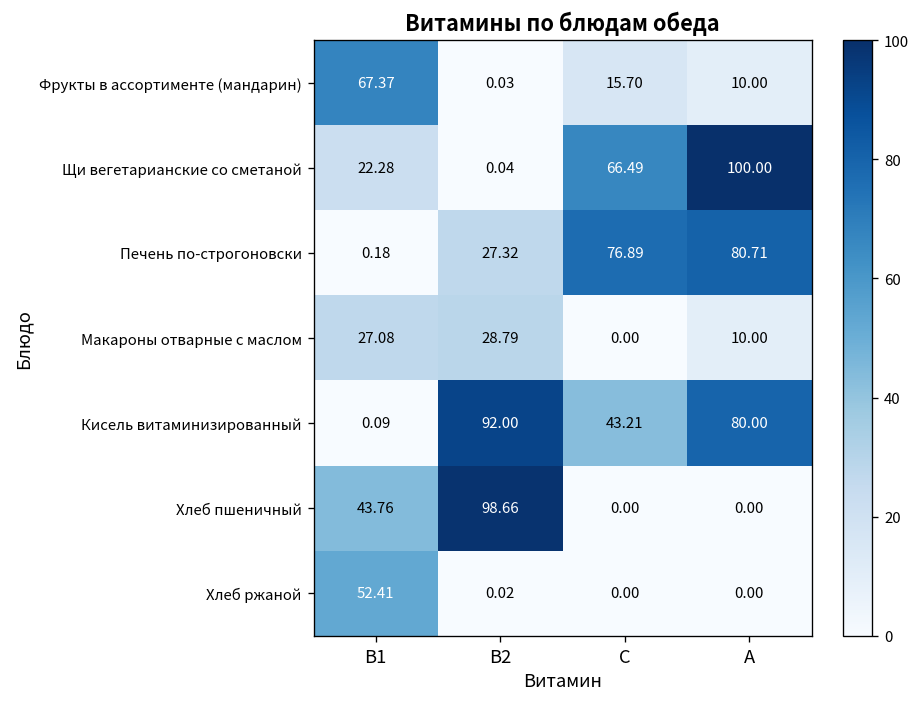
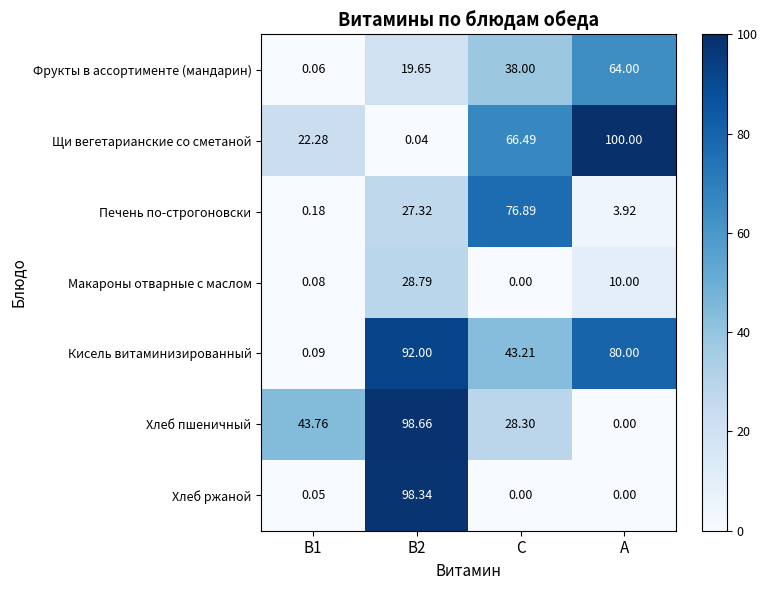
  {
    "Фрукты в ассортименте (мандарин)": {
-     "B1": 67.37,
-     "B2": 0.03,
-     "C": 15.70,
-     "A": 10.00
+     "B1": 0.06,
+     "B2": 19.65,
+     "C": 38.00,
+     "A": 64.00
    },
    "Щи вегетарианские со сметаной": {
      "B1": 22.28,
      "B2": 0.04,
      "C": 66.49,
      "A": 100.00
    },
    "Печень по-строгоновски": {
      "B1": 0.18,
      "B2": 27.32,
      "C": 76.89,
-     "A": 80.71
+     "A": 3.92
    },
    "Макароны отварные с маслом": {
-     "B1": 27.08,
+     "B1": 0.08,
      "B2": 28.79,
      "C": 0.00,
      "A": 10.00
    },
    "Кисель витаминизированный": {
      "B1": 0.09,
      "B2": 92.00,
      "C": 43.21,
      "A": 80.00
    },
    "Хлеб пшеничный": {
      "B1": 43.76,
      "B2": 98.66,
-     "C": 0.00,
+     "C": 28.30,
      "A": 0.00
    },
    "Хлеб ржаной": {
-     "B1": 52.41,
-     "B2": 0.02,
+     "B1": 0.05,
+     "B2": 98.34,
      "C": 0.00,
      "A": 0.00
    }
  }
